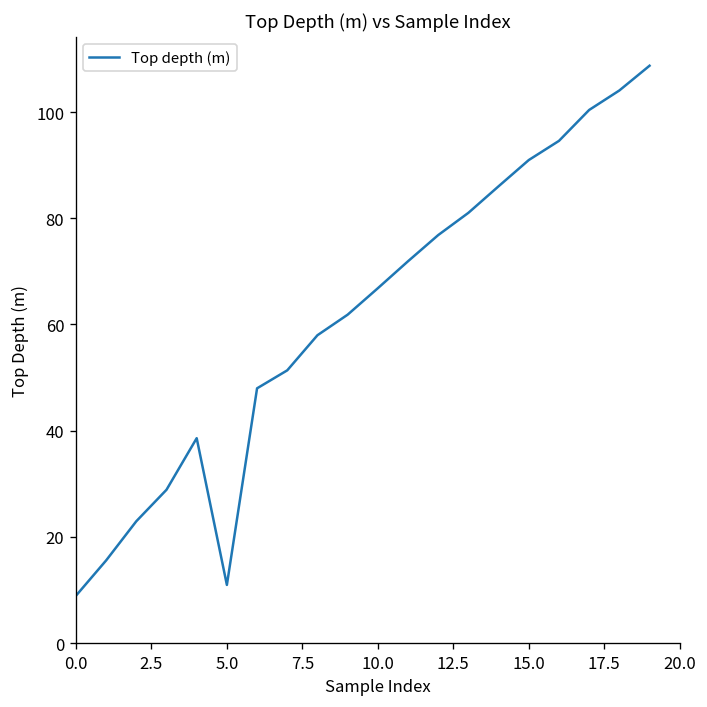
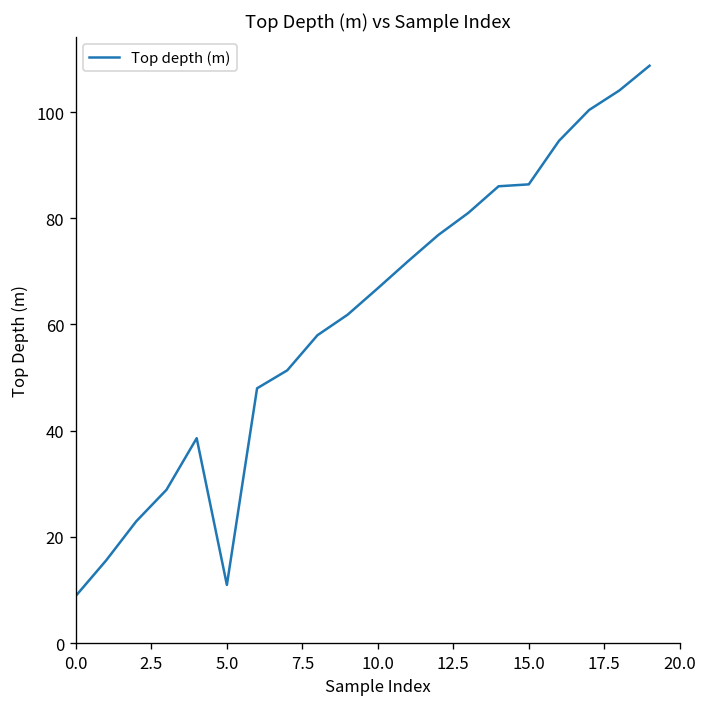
  {
    "0.0": 9,
    "5.0": 11,
    "10.0": 67,
-   "15.0": 91
+   "15.0": 86
  }
